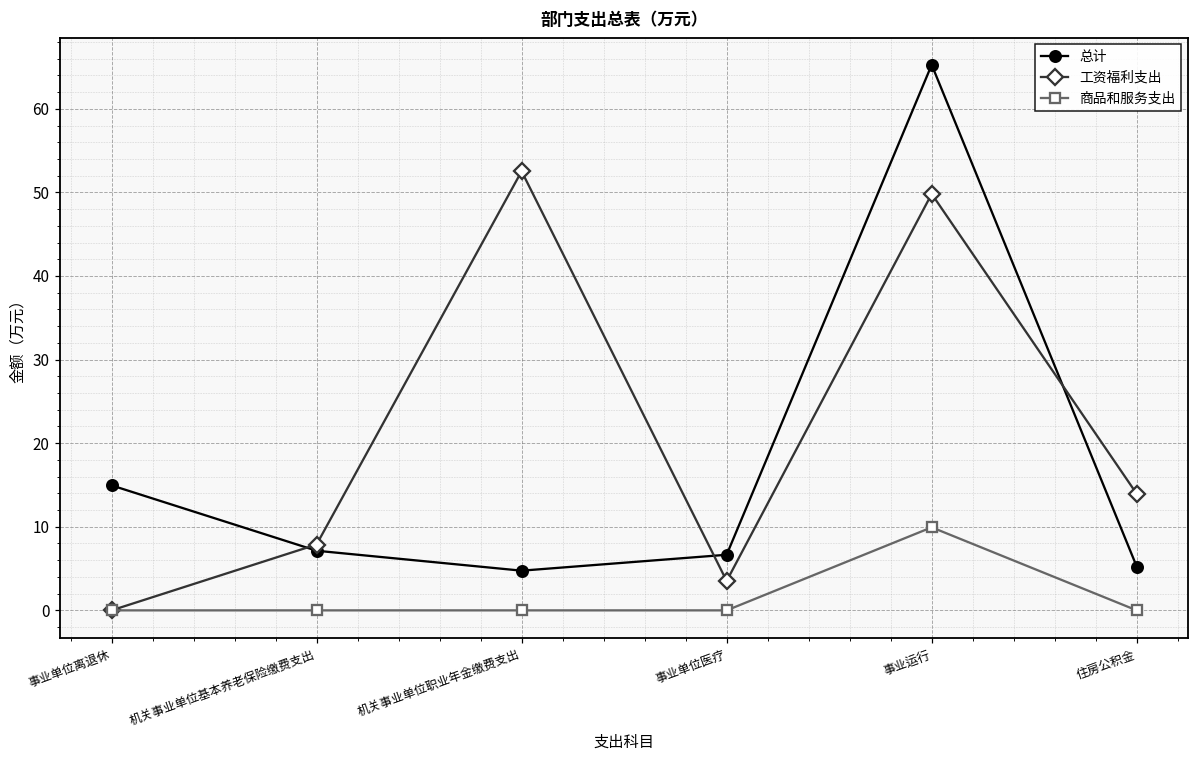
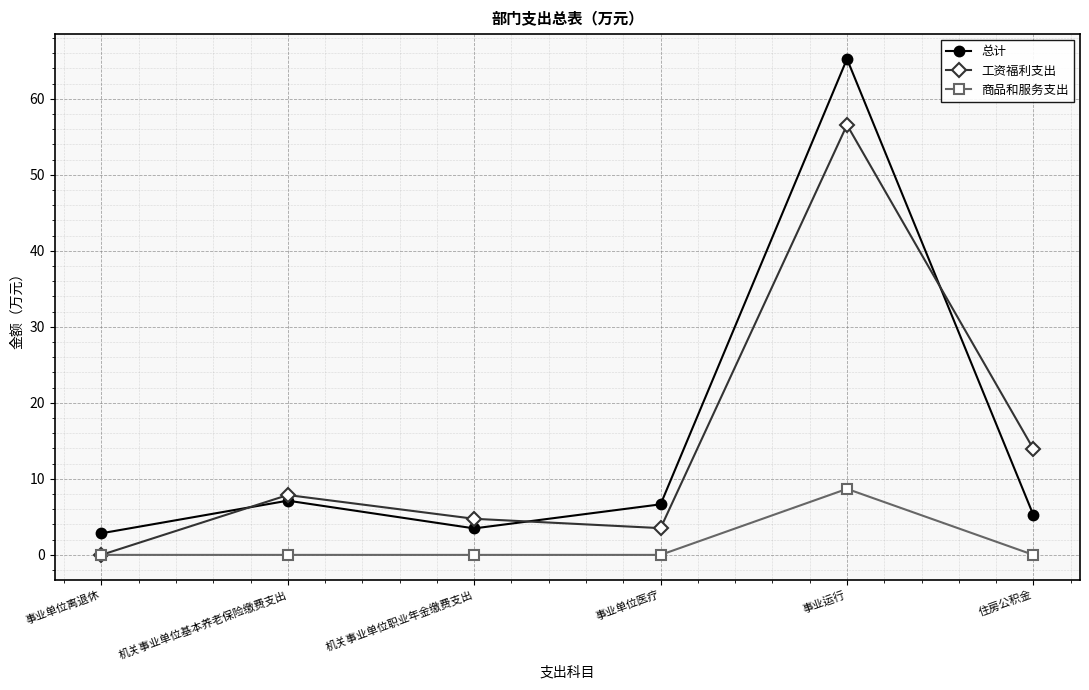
  {
    "总计": {
-     "事业单位离退休": 15,
+     "事业单位离退休": 3,
      "机关事业单位基本养老保险缴费支出": 7,
-     "机关事业单位职业年金缴费支出": 5,
+     "机关事业单位职业年金缴费支出": 3,
      "事业单位医疗": 7,
      "事业运行": 65,
      "住房公积金": 5
    },
    "工资福利支出": {
      "机关事业单位基本养老保险缴费支出": 8,
-     "机关事业单位职业年金缴费支出": 53,
+     "机关事业单位职业年金缴费支出": 5,
      "事业单位医疗": 4,
-     "事业运行": 50,
+     "事业运行": 57,
      "住房公积金": 14
    },
    "商品和服务支出": {
      "机关事业单位基本养老保险缴费支出": 0,
      "机关事业单位职业年金缴费支出": 0,
      "事业单位医疗": 0,
-     "事业运行": 10,
+     "事业运行": 9,
      "住房公积金": 0
    }
  }
